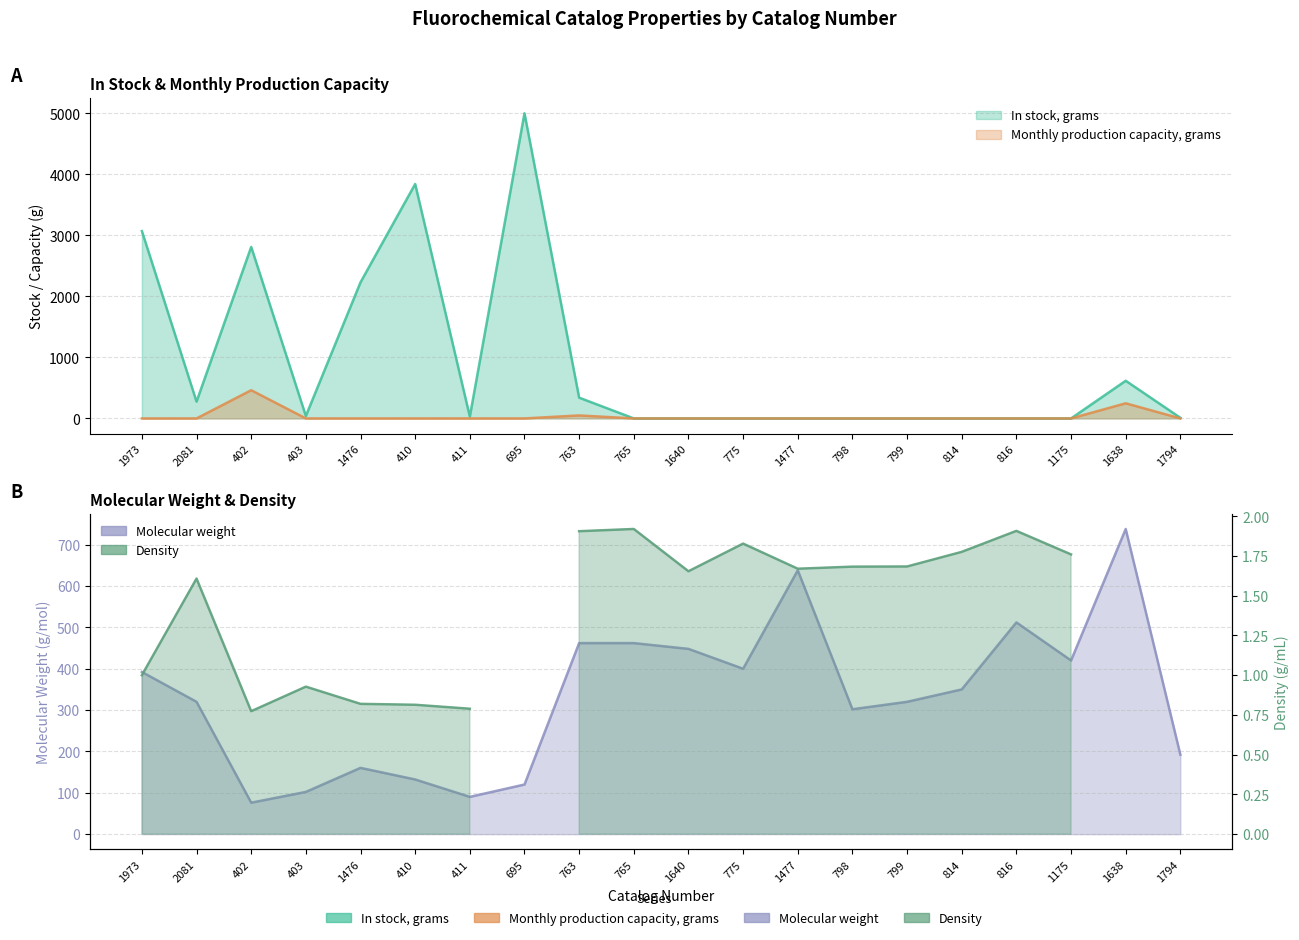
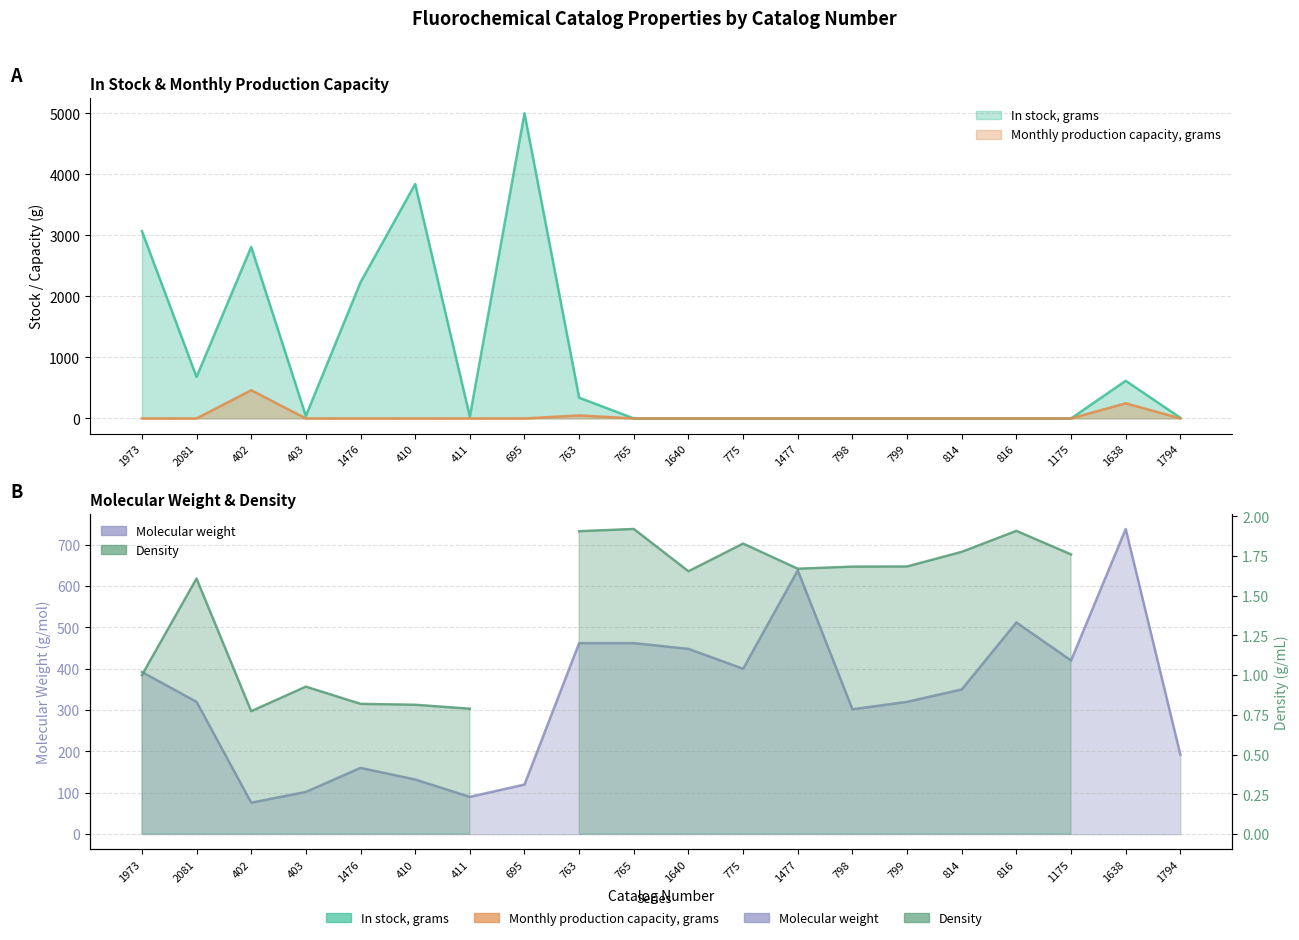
  {
    "In Stock & Monthly Production Capacity": {
      "In stock, grams": {
        "1973": 3100,
-       "2081": 300,
+       "2081": 700,
        "402": 2800,
        "1476": 2200,
        "410": 3800,
        "695": 5000,
        "763": 300,
        "1638": 600
      },
      "Monthly production capacity, grams": {
        "1973": 0,
        "2081": 0,
        "402": 500,
        "1476": 0,
        "410": 0,
        "695": 0,
        "763": 0,
        "1638": 200
      }
    }
  }
